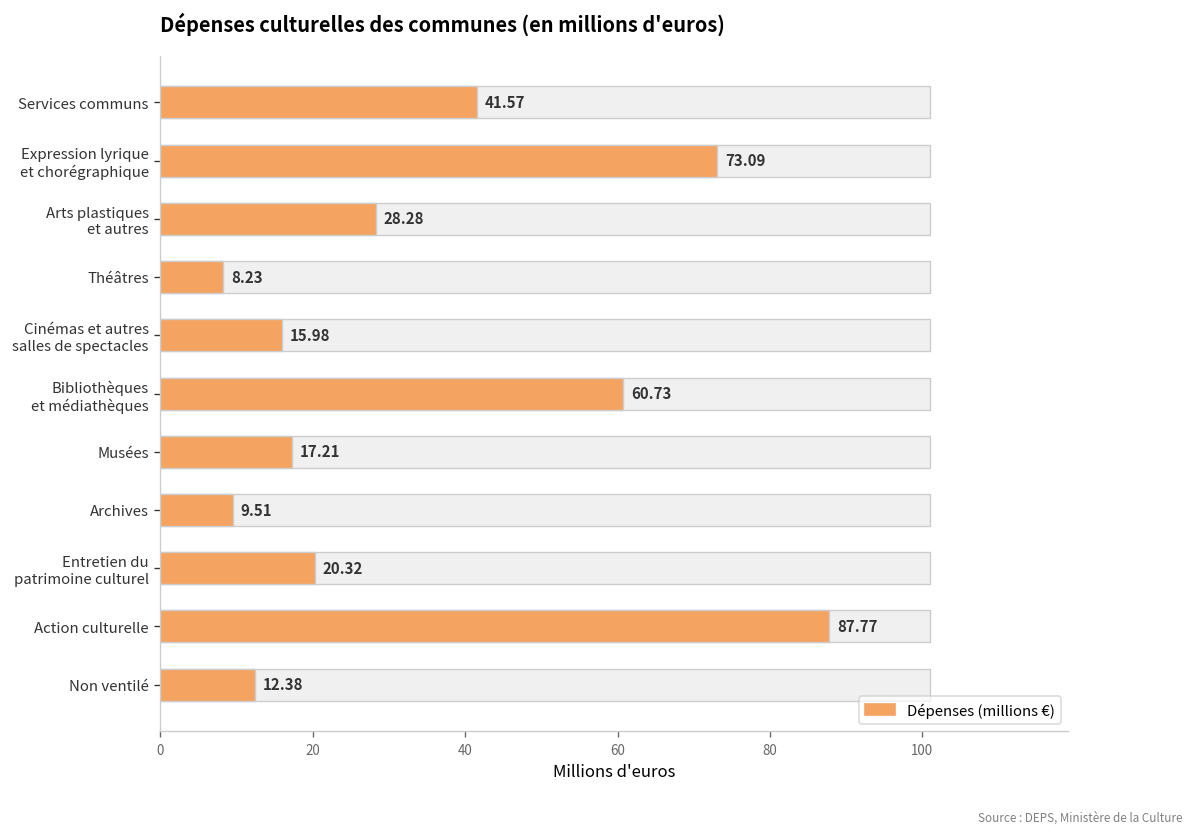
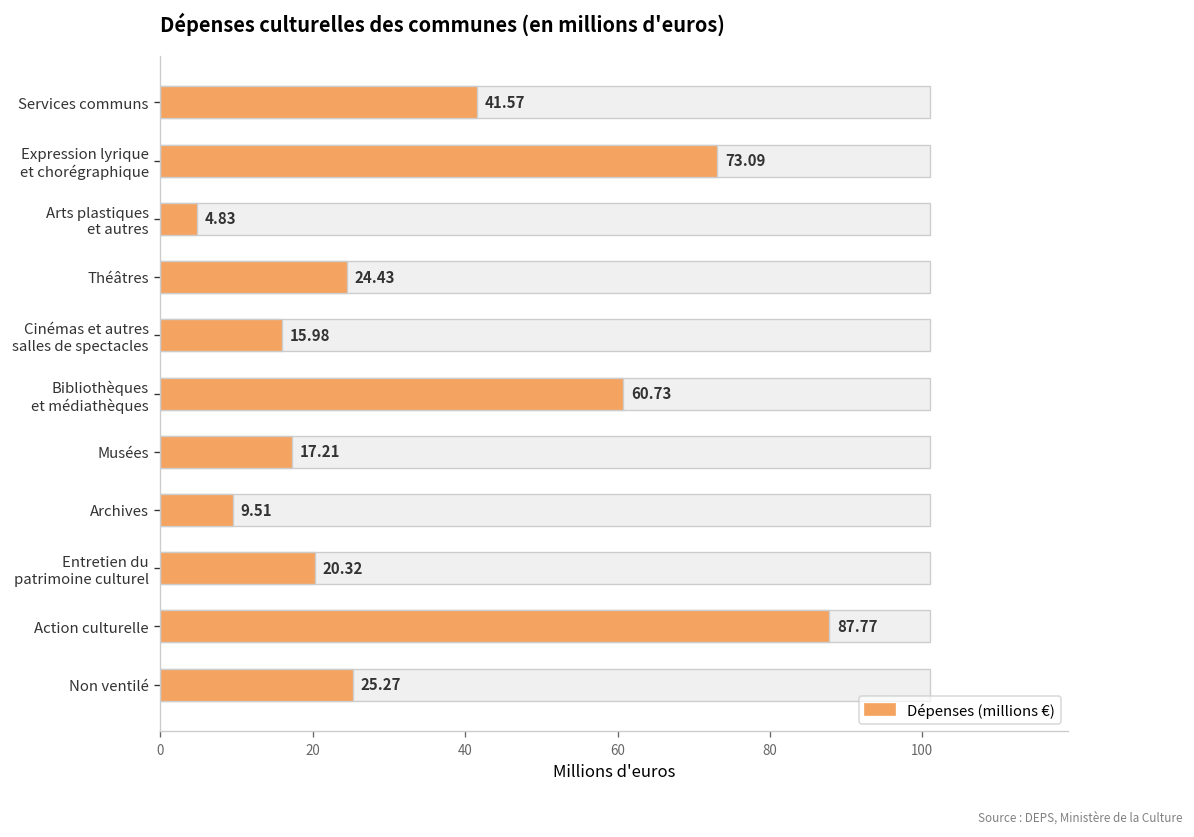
  {
    "Dépenses (millions €)": {
-     "Arts plastiques et autres": 28.28,
-     "Théâtres": 8.23,
-     "Non ventilé": 12.38
+     "Arts plastiques et autres": 4.83,
+     "Théâtres": 24.43,
+     "Non ventilé": 25.27
    }
  }
